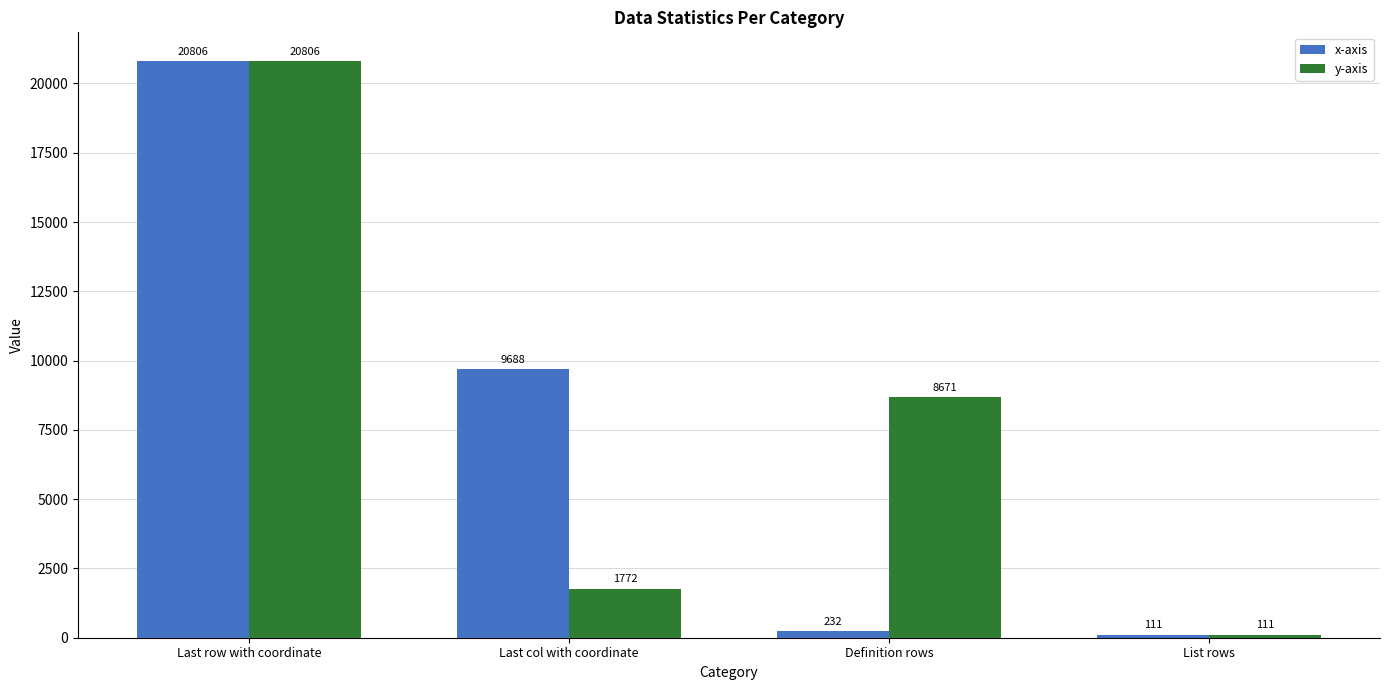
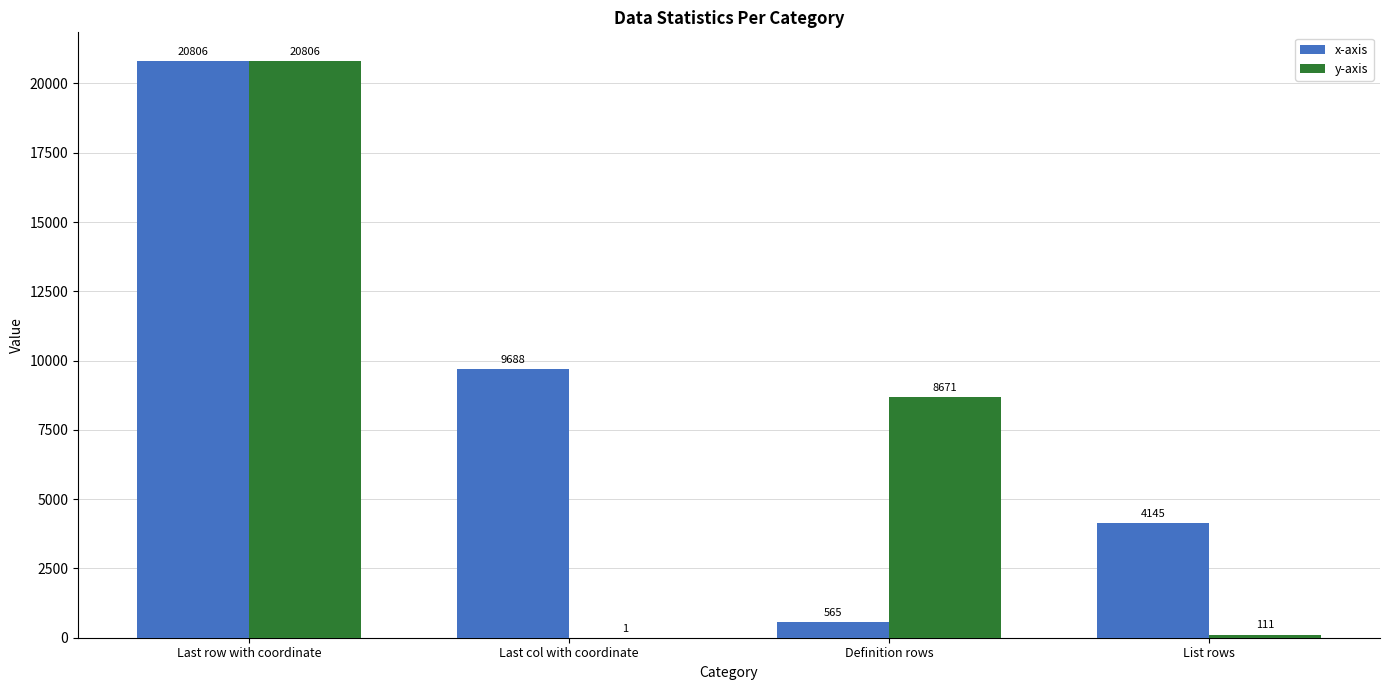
  {
    "x-axis": {
      "Last row with coordinate": 20806,
      "Last col with coordinate": 9688,
-     "Definition rows": 232,
-     "List rows": 111
+     "Definition rows": 565,
+     "List rows": 4145
    },
    "y-axis": {
      "Last row with coordinate": 20806,
-     "Last col with coordinate": 1772,
+     "Last col with coordinate": 1,
      "Definition rows": 8671,
      "List rows": 111
    }
  }
